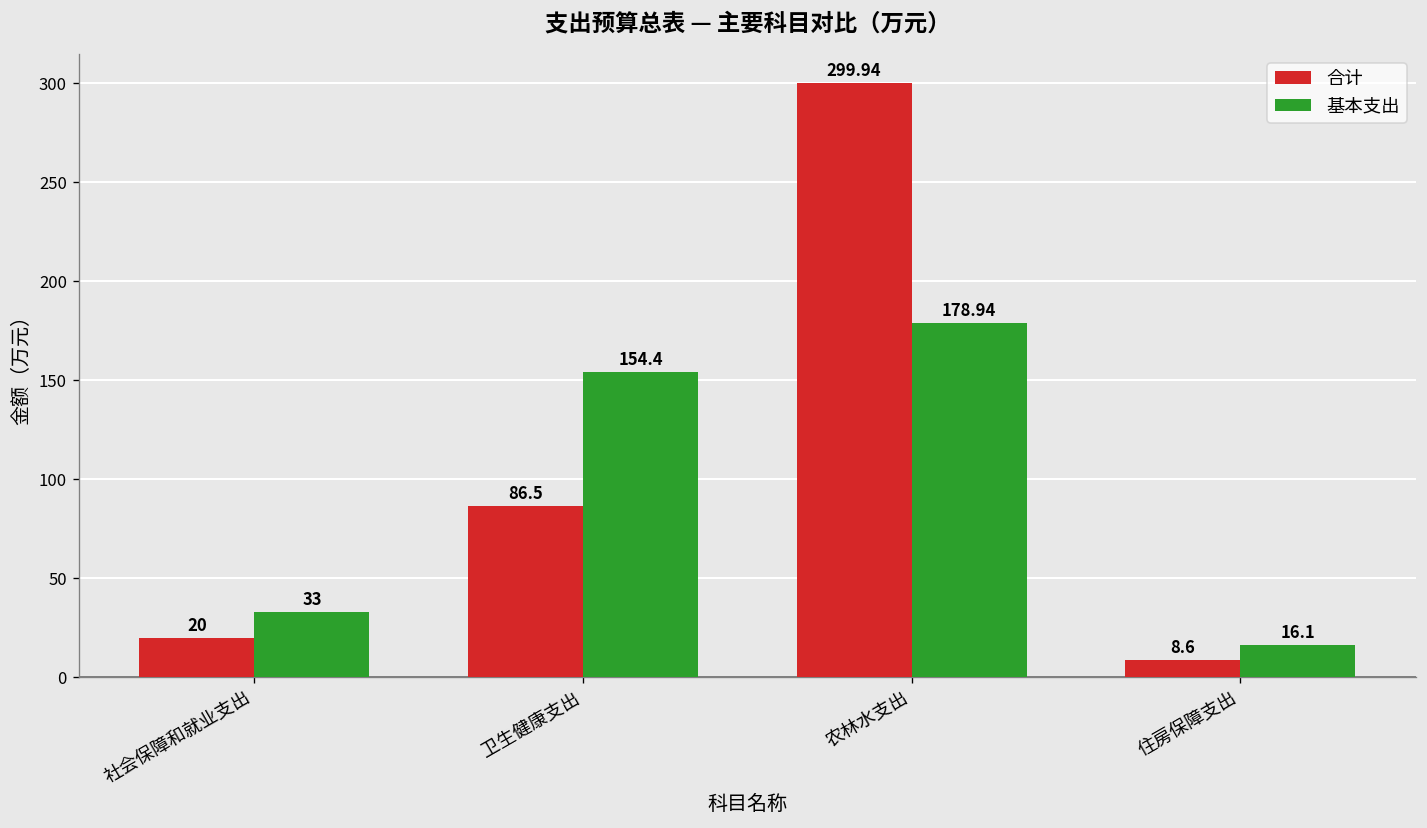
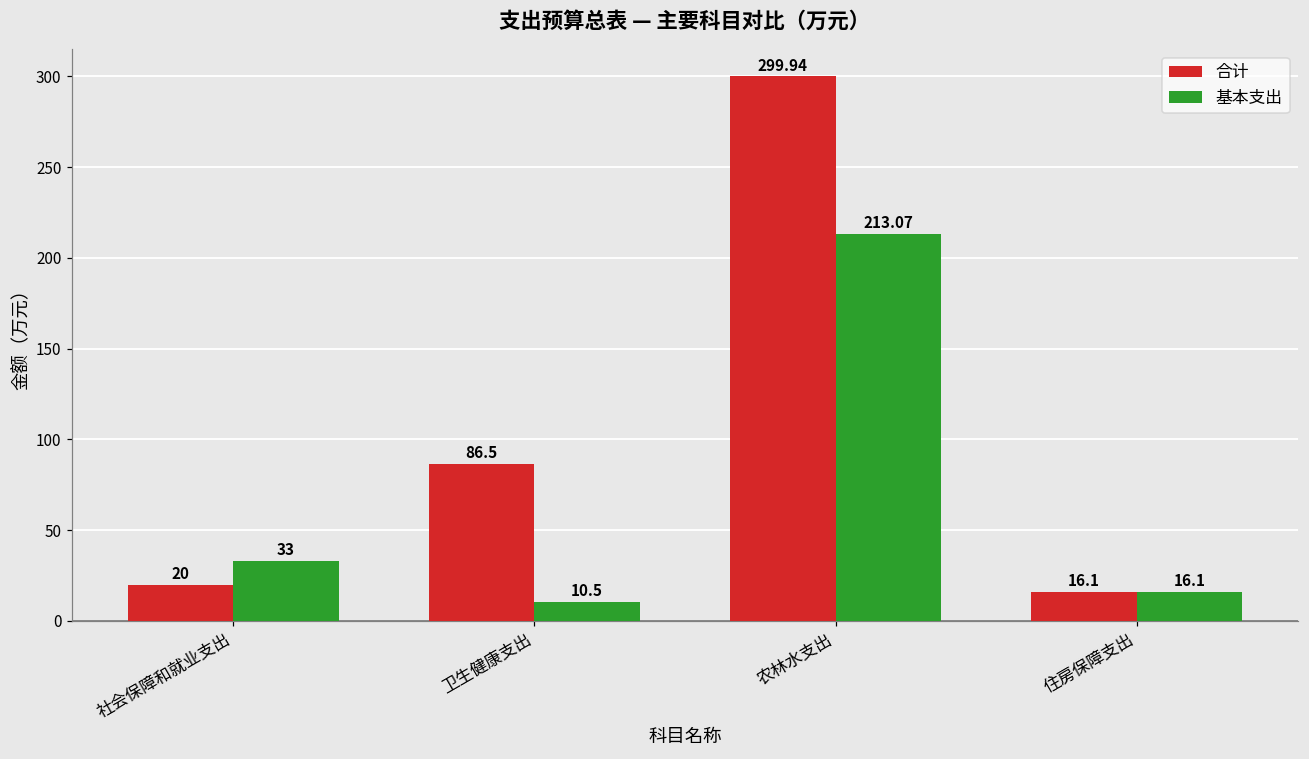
  {
    "合计": {
      "社会保障和就业支出": 20,
      "卫生健康支出": 86.5,
      "农林水支出": 299.94,
-     "住房保障支出": 8.6
+     "住房保障支出": 16.1
    },
    "基本支出": {
      "社会保障和就业支出": 33,
-     "卫生健康支出": 154.4,
-     "农林水支出": 178.94,
+     "卫生健康支出": 10.5,
+     "农林水支出": 213.07,
      "住房保障支出": 16.1
    }
  }
